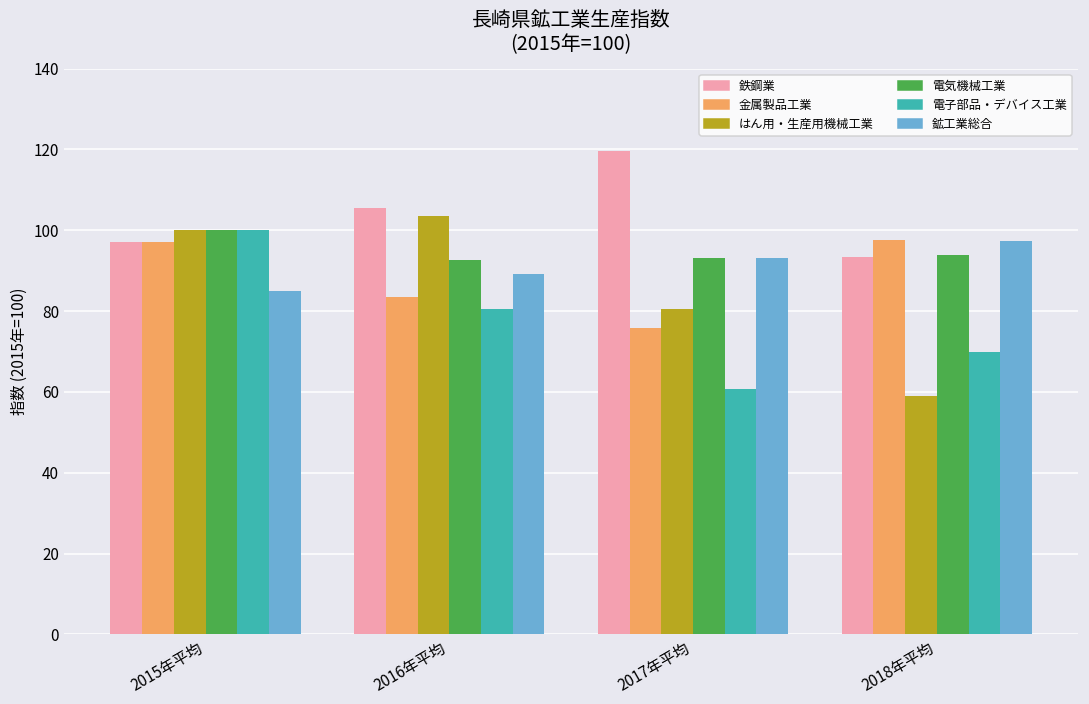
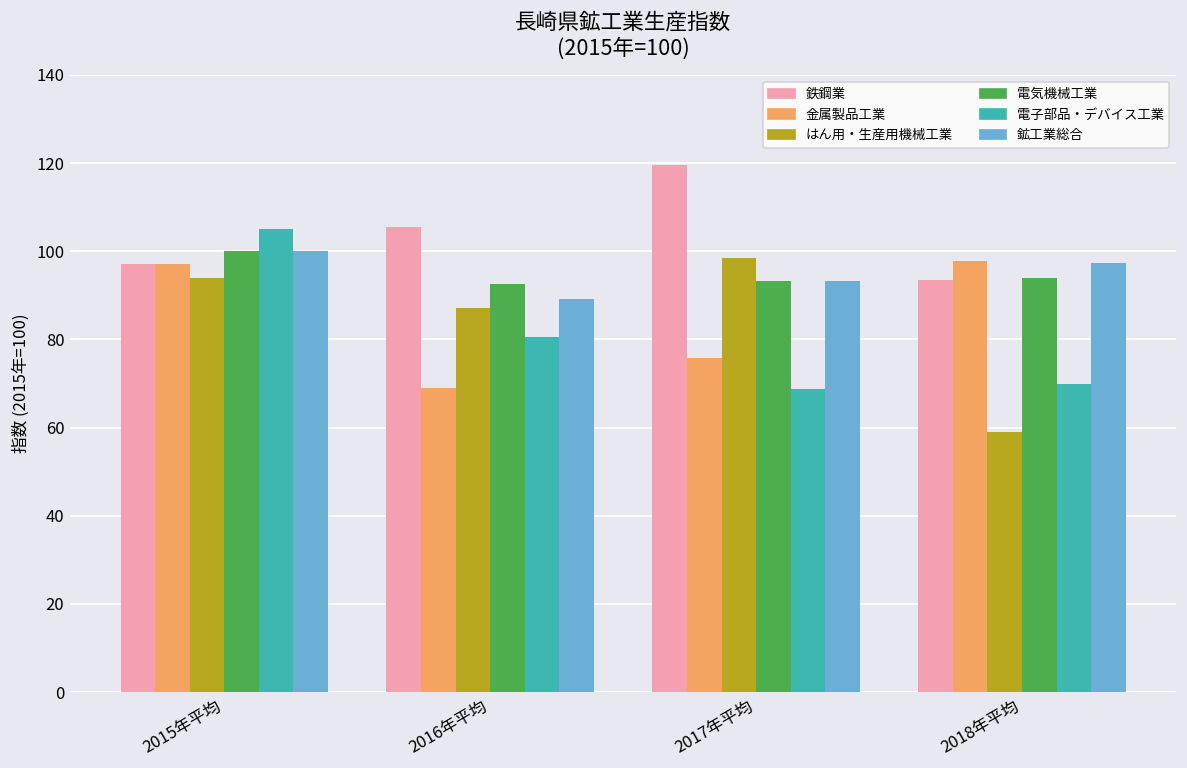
  {
    "鉄鋼業": {
      "2015年平均": 97,
      "2016年平均": 106,
      "2017年平均": 120,
      "2018年平均": 94
    },
    "金属製品工業": {
      "2015年平均": 97,
-     "2016年平均": 83,
+     "2016年平均": 69,
      "2017年平均": 76,
      "2018年平均": 98
    },
    "はん用・生産用機械工業": {
-     "2015年平均": 100,
-     "2016年平均": 104,
-     "2017年平均": 81,
+     "2015年平均": 94,
+     "2016年平均": 87,
+     "2017年平均": 99,
      "2018年平均": 59
    },
    "電気機械工業": {
      "2015年平均": 100,
      "2016年平均": 93,
      "2017年平均": 93,
      "2018年平均": 94
    },
    "電子部品・デバイス工業": {
-     "2015年平均": 100,
+     "2015年平均": 105,
      "2016年平均": 81,
-     "2017年平均": 61,
+     "2017年平均": 69,
      "2018年平均": 70
    },
    "鉱工業総合": {
-     "2015年平均": 85,
+     "2015年平均": 100,
      "2016年平均": 89,
      "2017年平均": 93,
      "2018年平均": 97
    }
  }
